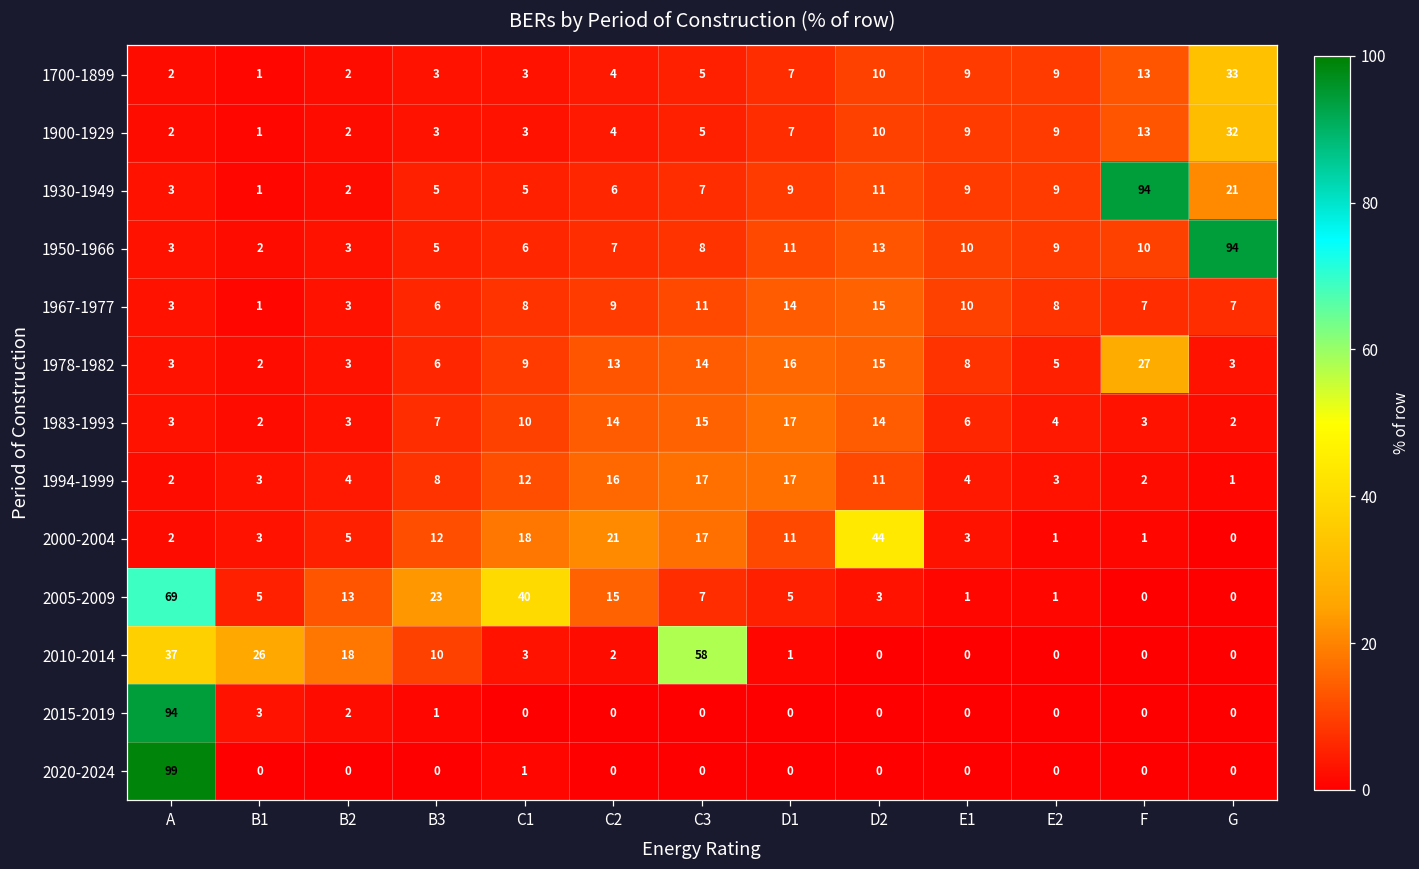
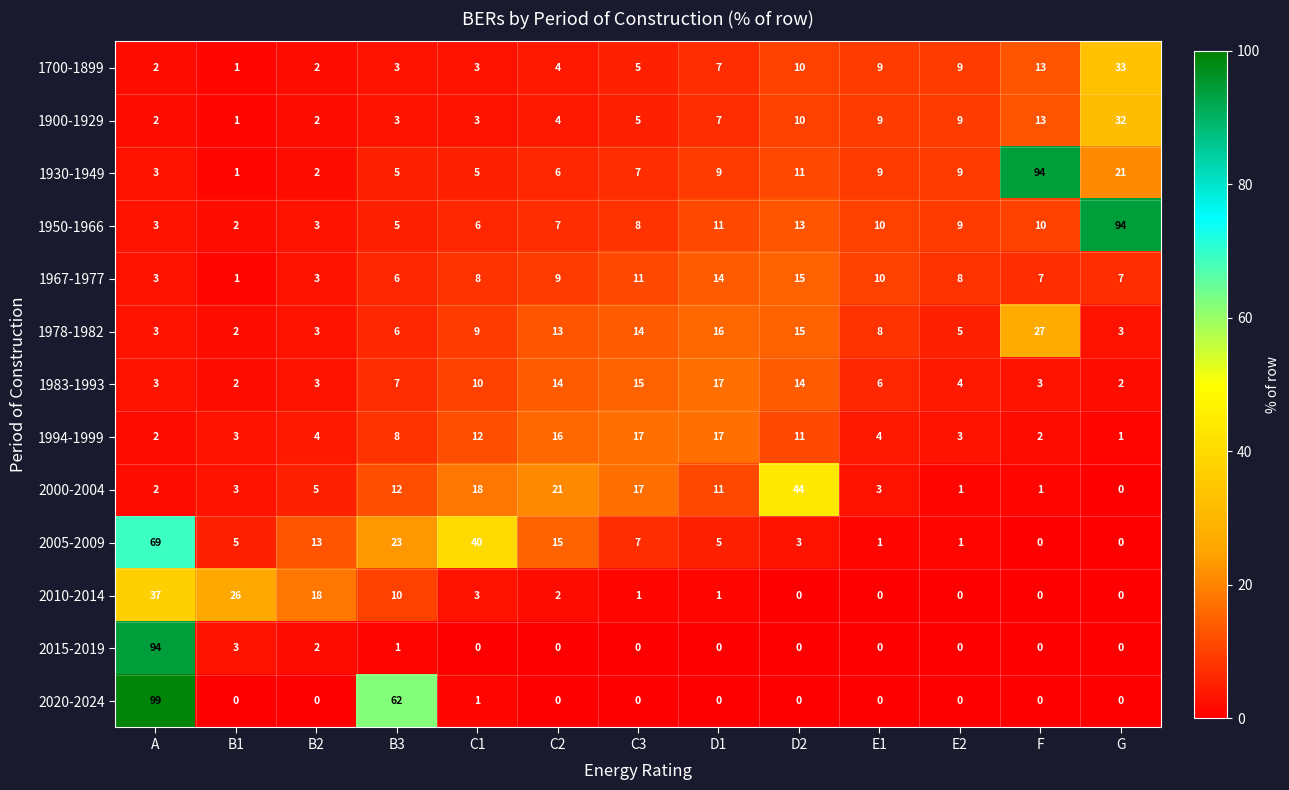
  {
    "1700-1899": {
      "A": 2,
      "B1": 1,
      "B2": 2,
      "B3": 3,
      "C1": 3,
      "C2": 4,
      "C3": 5,
      "D1": 7,
      "D2": 10,
      "E1": 9,
      "E2": 9,
      "F": 13,
      "G": 33
    },
    "1900-1929": {
      "A": 2,
      "B1": 1,
      "B2": 2,
      "B3": 3,
      "C1": 3,
      "C2": 4,
      "C3": 5,
      "D1": 7,
      "D2": 10,
      "E1": 9,
      "E2": 9,
      "F": 13,
      "G": 32
    },
    "1930-1949": {
      "A": 3,
      "B1": 1,
      "B2": 2,
      "B3": 5,
      "C1": 5,
      "C2": 6,
      "C3": 7,
      "D1": 9,
      "D2": 11,
      "E1": 9,
      "E2": 9,
      "F": 94,
      "G": 21
    },
    "1950-1966": {
      "A": 3,
      "B1": 2,
      "B2": 3,
      "B3": 5,
      "C1": 6,
      "C2": 7,
      "C3": 8,
      "D1": 11,
      "D2": 13,
      "E1": 10,
      "E2": 9,
      "F": 10,
      "G": 94
    },
    "1967-1977": {
      "A": 3,
      "B1": 1,
      "B2": 3,
      "B3": 6,
      "C1": 8,
      "C2": 9,
      "C3": 11,
      "D1": 14,
      "D2": 15,
      "E1": 10,
      "E2": 8,
      "F": 7,
      "G": 7
    },
    "1978-1982": {
      "A": 3,
      "B1": 2,
      "B2": 3,
      "B3": 6,
      "C1": 9,
      "C2": 13,
      "C3": 14,
      "D1": 16,
      "D2": 15,
      "E1": 8,
      "E2": 5,
      "F": 27,
      "G": 3
    },
    "1983-1993": {
      "A": 3,
      "B1": 2,
      "B2": 3,
      "B3": 7,
      "C1": 10,
      "C2": 14,
      "C3": 15,
      "D1": 17,
      "D2": 14,
      "E1": 6,
      "E2": 4,
      "F": 3,
      "G": 2
    },
    "1994-1999": {
      "A": 2,
      "B1": 3,
      "B2": 4,
      "B3": 8,
      "C1": 12,
      "C2": 16,
      "C3": 17,
      "D1": 17,
      "D2": 11,
      "E1": 4,
      "E2": 3,
      "F": 2,
      "G": 1
    },
    "2000-2004": {
      "A": 2,
      "B1": 3,
      "B2": 5,
      "B3": 12,
      "C1": 18,
      "C2": 21,
      "C3": 17,
      "D1": 11,
      "D2": 44,
      "E1": 3,
      "E2": 1,
      "F": 1,
      "G": 0
    },
    "2005-2009": {
      "A": 69,
      "B1": 5,
      "B2": 13,
      "B3": 23,
      "C1": 40,
      "C2": 15,
      "C3": 7,
      "D1": 5,
      "D2": 3,
      "E1": 1,
      "E2": 1,
      "F": 0,
      "G": 0
    },
    "2010-2014": {
      "A": 37,
      "B1": 26,
      "B2": 18,
      "B3": 10,
      "C1": 3,
      "C2": 2,
-     "C3": 58,
+     "C3": 1,
      "D1": 1,
      "D2": 0,
      "E1": 0,
      "E2": 0,
      "F": 0,
      "G": 0
    },
    "2015-2019": {
      "A": 94,
      "B1": 3,
      "B2": 2,
      "B3": 1,
      "C1": 0,
      "C2": 0,
      "C3": 0,
      "D1": 0,
      "D2": 0,
      "E1": 0,
      "E2": 0,
      "F": 0,
      "G": 0
    },
    "2020-2024": {
      "A": 99,
      "B1": 0,
      "B2": 0,
-     "B3": 0,
+     "B3": 62,
      "C1": 1,
      "C2": 0,
      "C3": 0,
      "D1": 0,
      "D2": 0,
      "E1": 0,
      "E2": 0,
      "F": 0,
      "G": 0
    }
  }
